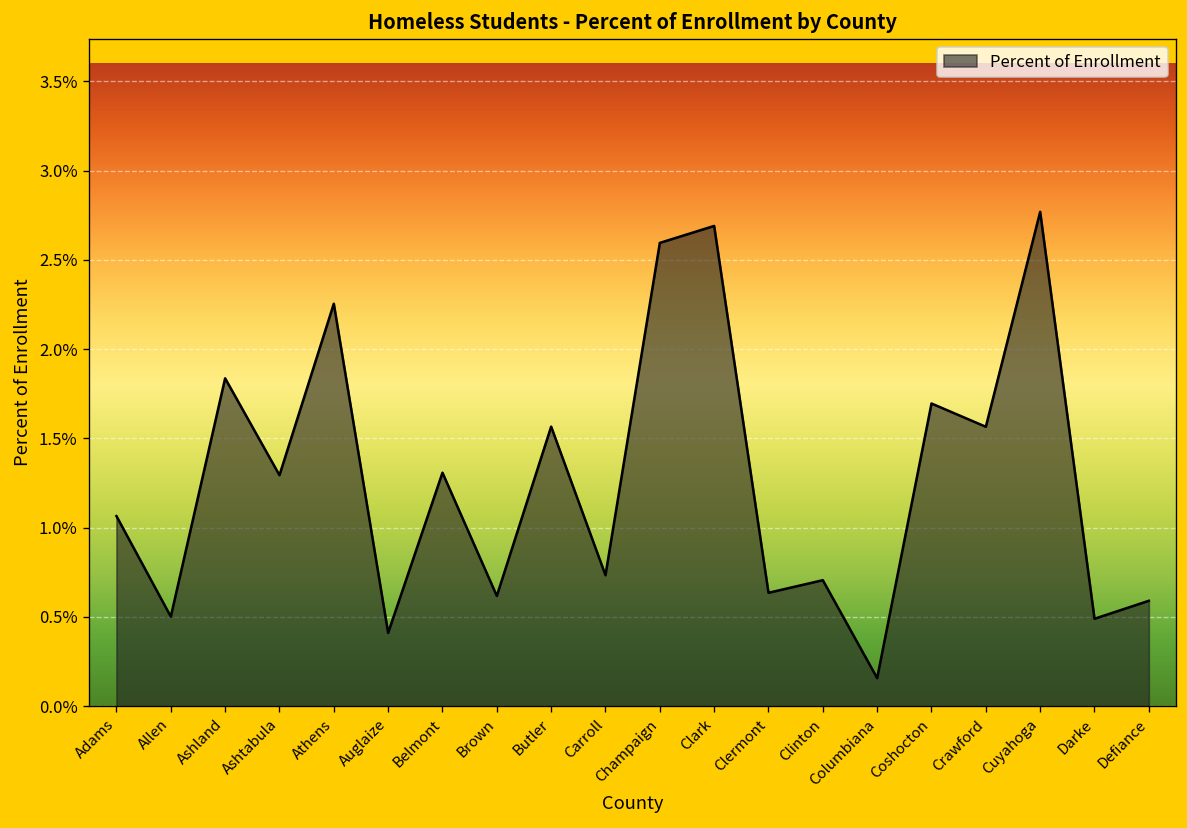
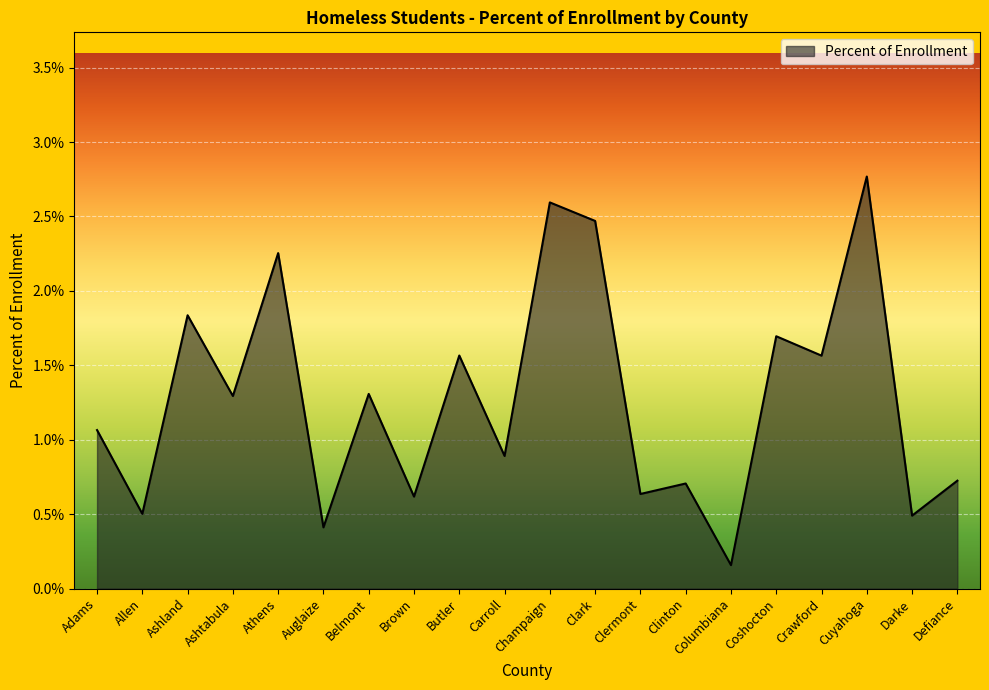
  {
    "Adams": "1.06%",
    "Allen": "0.50%",
    "Ashland": "1.84%",
    "Ashtabula": "1.29%",
    "Athens": "2.25%",
    "Auglaize": "0.41%",
    "Belmont": "1.31%",
    "Brown": "0.62%",
    "Butler": "1.57%",
-   "Carroll": "0.73%",
+   "Carroll": "0.89%",
    "Champaign": "2.59%",
-   "Clark": "2.69%",
+   "Clark": "2.47%",
    "Clermont": "0.64%",
    "Clinton": "0.71%",
    "Columbiana": "0.16%",
    "Coshocton": "1.70%",
    "Crawford": "1.56%",
    "Cuyahoga": "2.77%",
    "Darke": "0.49%",
-   "Defiance": "0.59%"
+   "Defiance": "0.72%"
  }
